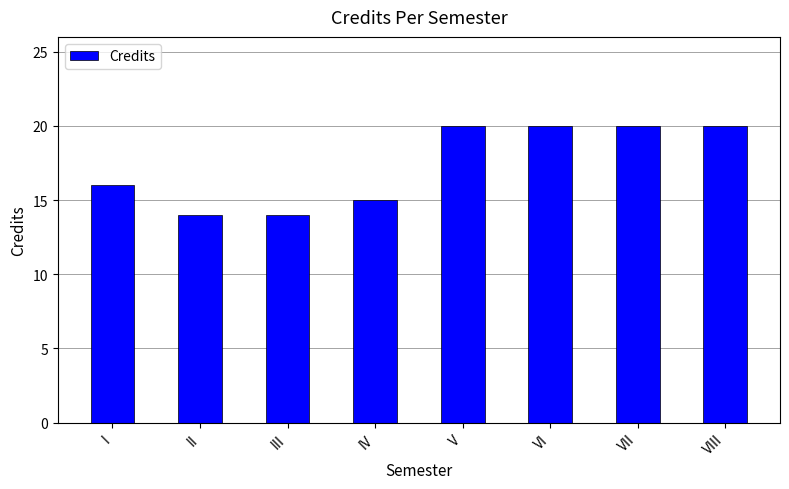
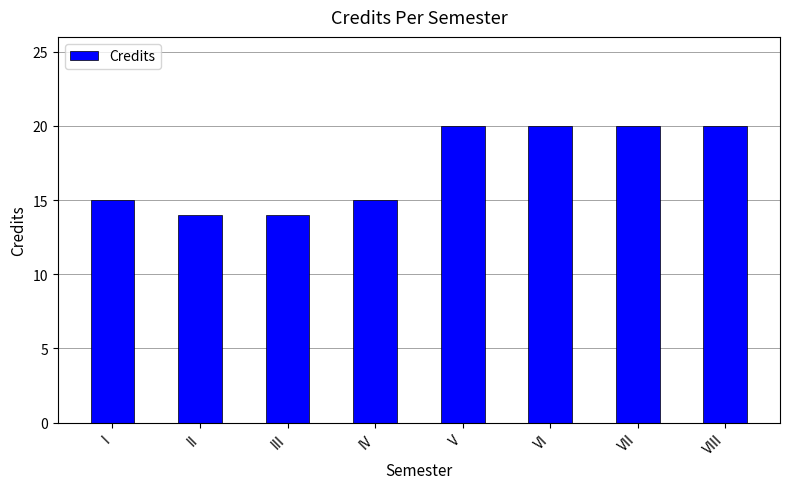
  {
-   "I": 16,
+   "I": 15,
    "II": 14,
    "III": 14,
    "IV": 15,
    "V": 20,
    "VI": 20,
    "VII": 20,
    "VIII": 20
  }
